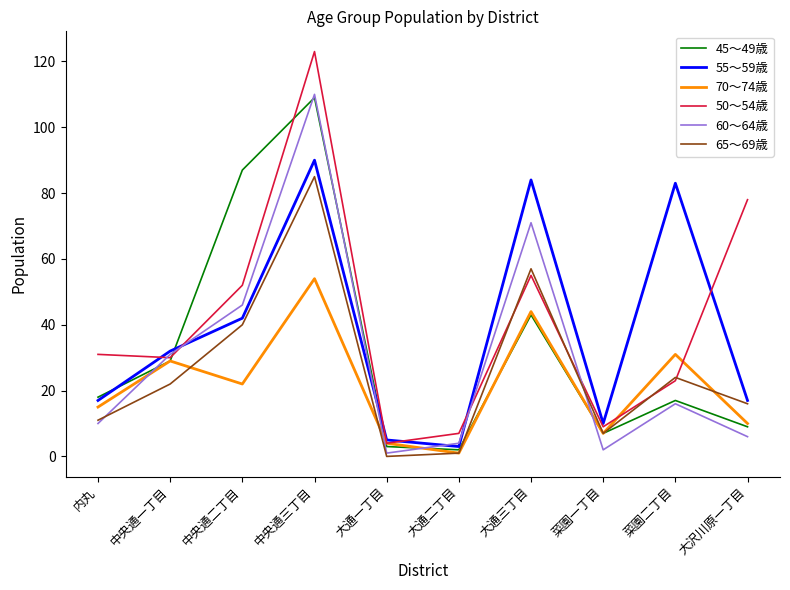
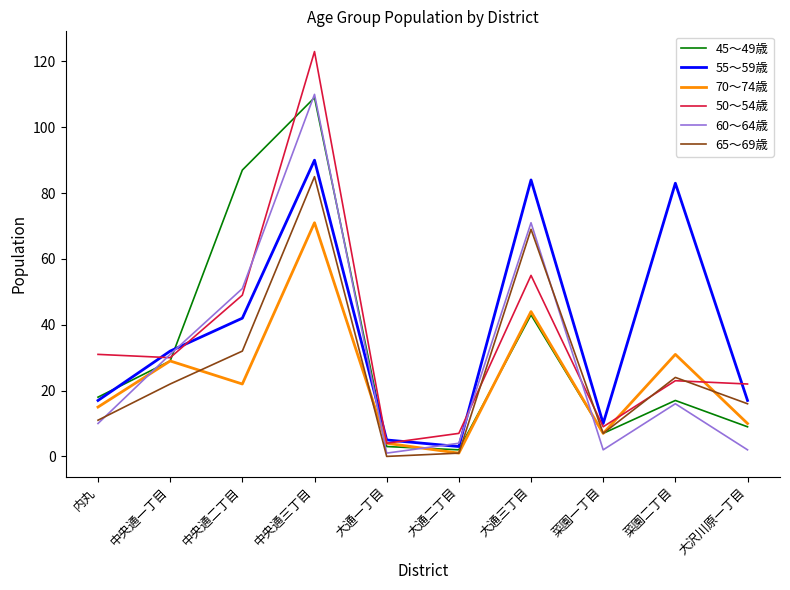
  {
    "45～49歳": {
      "内丸": 18,
      "中央通二丁目": 87,
      "中央通三丁目": 109,
      "大通一丁目": 3,
      "大通二丁目": 2,
      "大通三丁目": 43,
      "菜園二丁目": 17,
      "大沢川原一丁目": 9
    },
    "55～59歳": {
      "内丸": 17,
      "中央通一丁目": 32,
      "中央通二丁目": 42,
      "中央通三丁目": 90,
      "大通一丁目": 5,
      "大通二丁目": 3,
      "大通三丁目": 84,
      "菜園一丁目": 10,
      "菜園二丁目": 83,
      "大沢川原一丁目": 17
    },
    "70～74歳": {
      "内丸": 15,
      "中央通二丁目": 22,
-     "中央通三丁目": 54,
+     "中央通三丁目": 71,
      "大通三丁目": 44,
      "菜園二丁目": 31,
      "大沢川原一丁目": 10
    },
    "50～54歳": {
      "内丸": 31,
      "中央通一丁目": 30,
-     "中央通二丁目": 52,
+     "中央通二丁目": 49,
      "中央通三丁目": 123,
      "大通二丁目": 7,
      "大通三丁目": 55,
      "菜園一丁目": 9,
      "菜園二丁目": 23,
-     "大沢川原一丁目": 78
+     "大沢川原一丁目": 22
    },
    "60～64歳": {
      "内丸": 10,
      "中央通一丁目": 31,
-     "中央通二丁目": 46,
+     "中央通二丁目": 51,
      "中央通三丁目": 110,
      "大通一丁目": 1,
      "大通二丁目": 4,
      "大通三丁目": 71,
      "菜園一丁目": 2,
      "菜園二丁目": 16,
-     "大沢川原一丁目": 6
+     "大沢川原一丁目": 2
    },
    "65～69歳": {
      "内丸": 11,
      "中央通一丁目": 22,
-     "中央通二丁目": 40,
+     "中央通二丁目": 32,
      "中央通三丁目": 85,
      "大通一丁目": 0,
-     "大通三丁目": 57,
+     "大通三丁目": 69,
      "菜園二丁目": 24,
      "大沢川原一丁目": 16
    }
  }
